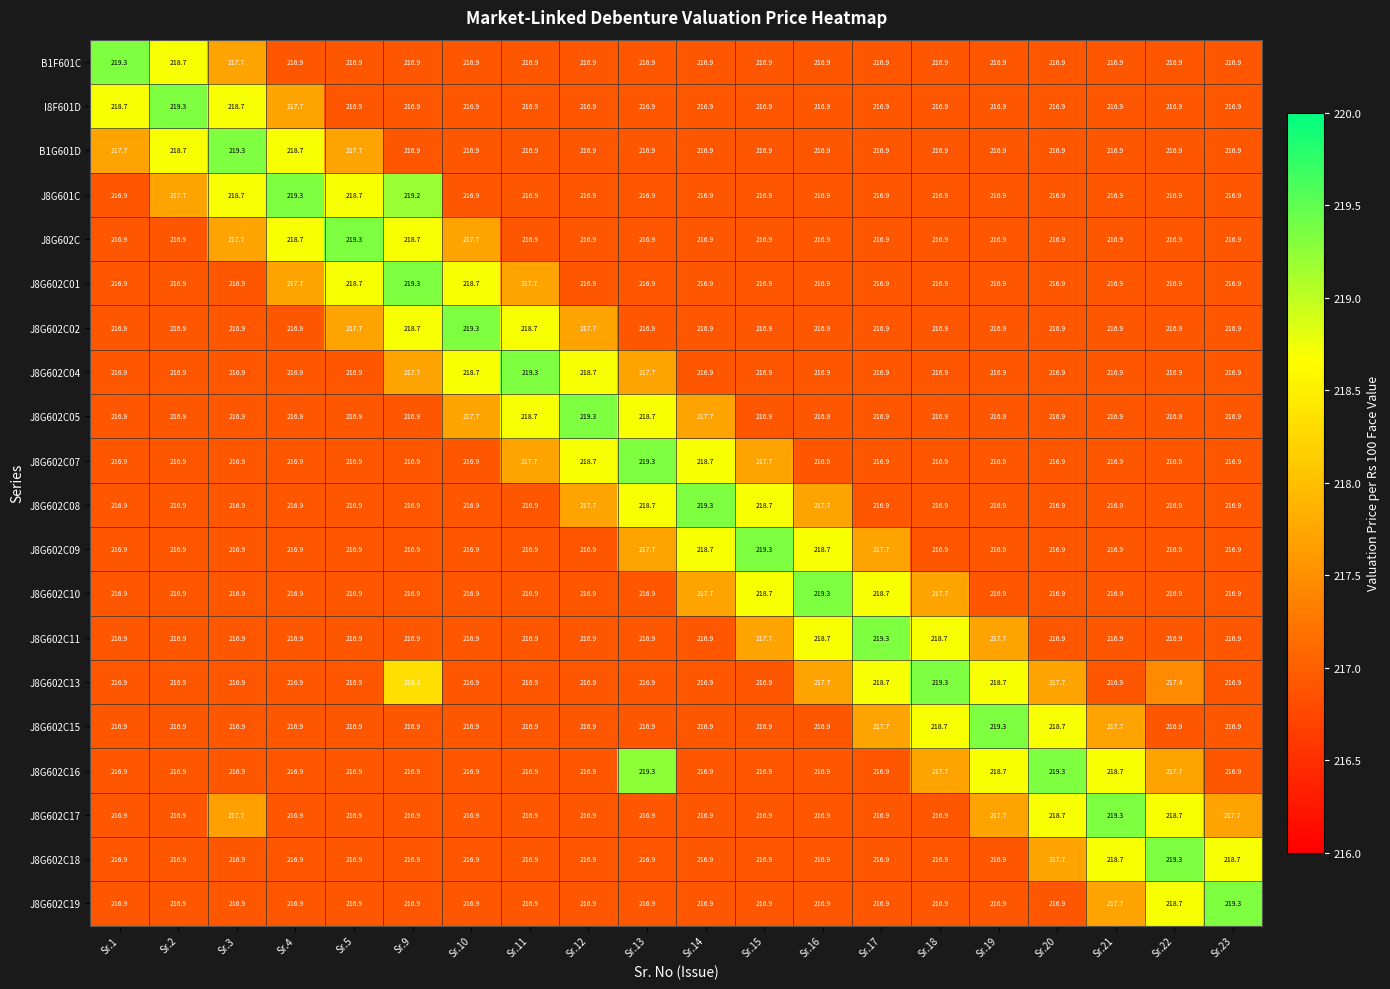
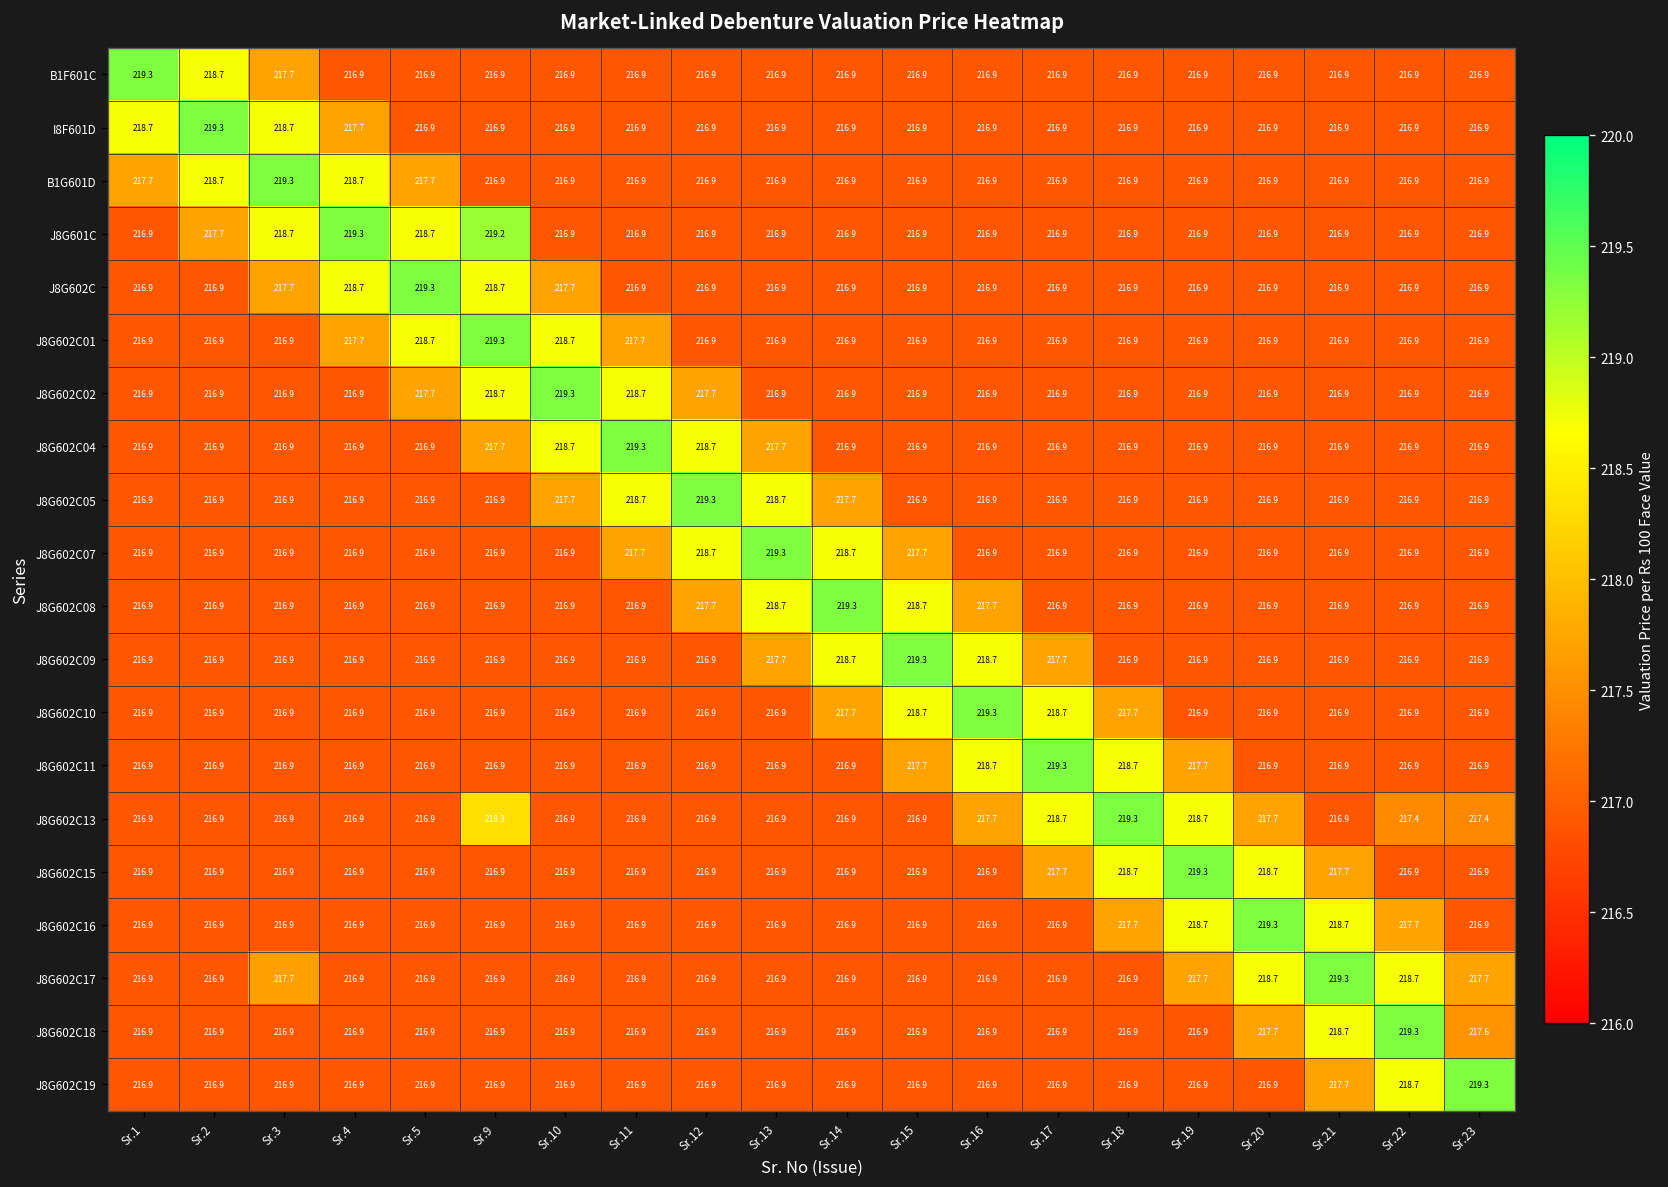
  {
    "J8G602C13": {
      "Sr.1": 216.9,
      "Sr.2": 216.9,
      "Sr.3": 216.9,
      "Sr.4": 216.9,
      "Sr.5": 216.9,
      "Sr.9": 218.3,
      "Sr.10": 216.9,
      "Sr.11": 216.9,
      "Sr.12": 216.9,
      "Sr.13": 216.9,
      "Sr.14": 216.9,
      "Sr.15": 216.9,
      "Sr.16": 217.7,
      "Sr.17": 218.7,
      "Sr.18": 219.3,
      "Sr.19": 218.7,
      "Sr.20": 217.7,
      "Sr.21": 216.9,
      "Sr.22": 217.4,
-     "Sr.23": 216.9
+     "Sr.23": 217.4
    },
    "J8G602C16": {
      "Sr.1": 216.9,
      "Sr.2": 216.9,
      "Sr.3": 216.9,
      "Sr.4": 216.9,
      "Sr.5": 216.9,
      "Sr.9": 216.9,
      "Sr.10": 216.9,
      "Sr.11": 216.9,
      "Sr.12": 216.9,
-     "Sr.13": 219.3,
+     "Sr.13": 216.9,
      "Sr.14": 216.9,
      "Sr.15": 216.9,
      "Sr.16": 216.9,
      "Sr.17": 216.9,
      "Sr.18": 217.7,
      "Sr.19": 218.7,
      "Sr.20": 219.3,
      "Sr.21": 218.7,
      "Sr.22": 217.7,
      "Sr.23": 216.9
    },
    "J8G602C18": {
      "Sr.1": 216.9,
      "Sr.2": 216.9,
      "Sr.3": 216.9,
      "Sr.4": 216.9,
      "Sr.5": 216.9,
      "Sr.9": 216.9,
      "Sr.10": 216.9,
      "Sr.11": 216.9,
      "Sr.12": 216.9,
      "Sr.13": 216.9,
      "Sr.14": 216.9,
      "Sr.15": 216.9,
      "Sr.16": 216.9,
      "Sr.17": 216.9,
      "Sr.18": 216.9,
      "Sr.19": 216.9,
      "Sr.20": 217.7,
      "Sr.21": 218.7,
      "Sr.22": 219.3,
-     "Sr.23": 218.7
+     "Sr.23": 217.6
    }
  }
